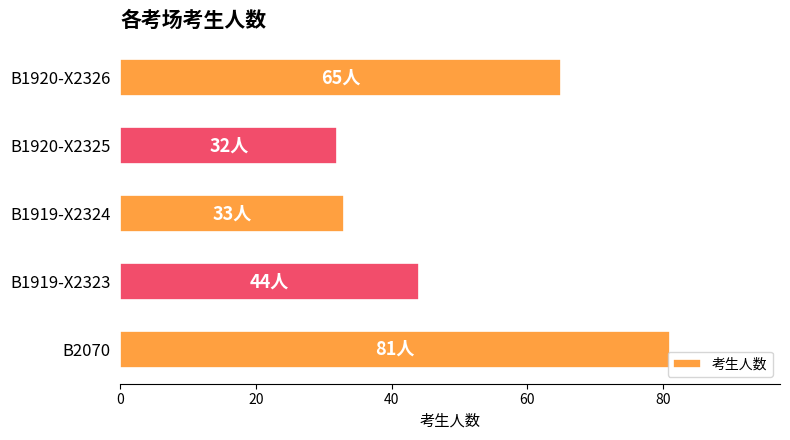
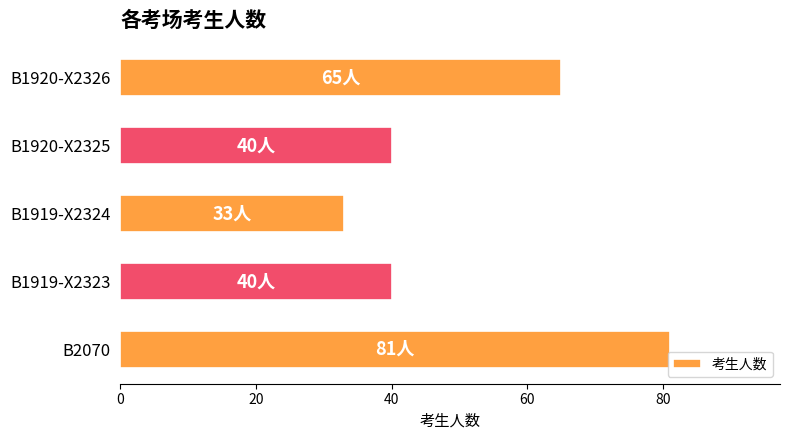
  {
    "B1920-X2326": "65人",
-   "B1920-X2325": "32人",
+   "B1920-X2325": "40人",
    "B1919-X2324": "33人",
-   "B1919-X2323": "44人",
+   "B1919-X2323": "40人",
    "B2070": "81人"
  }
